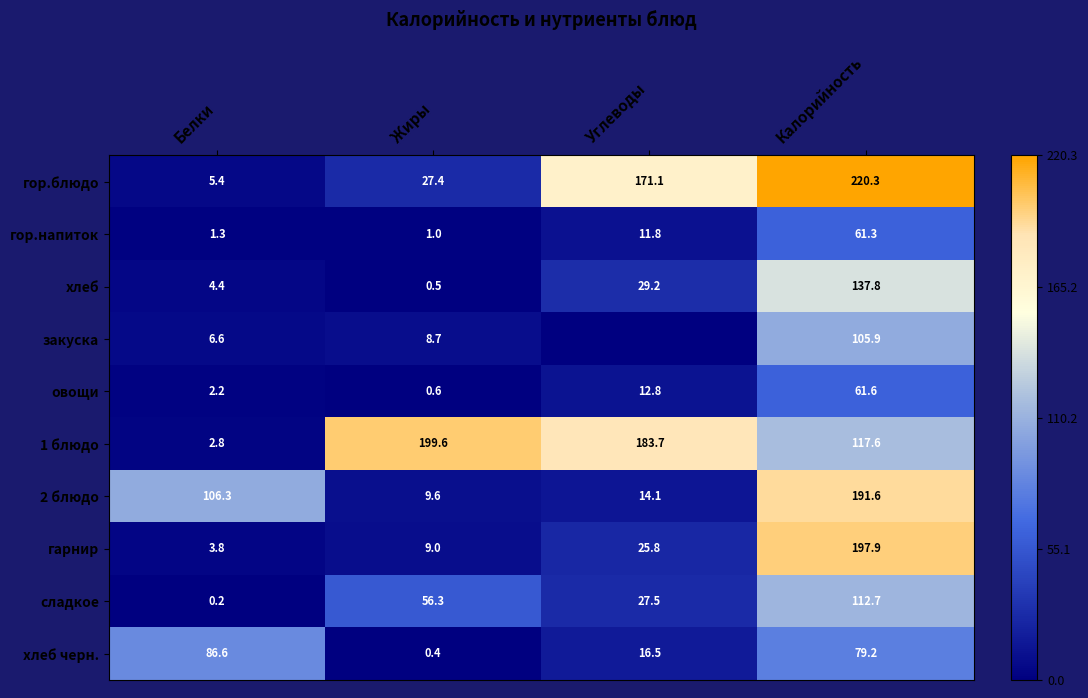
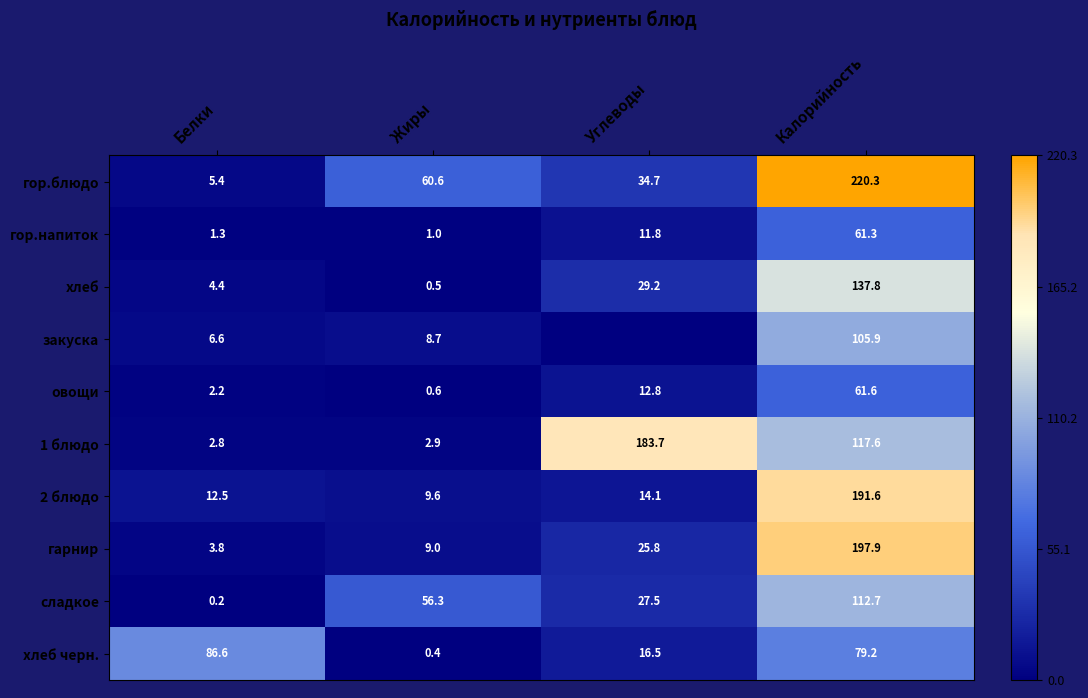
  {
    "гор.блюдо": {
      "Белки": 5.4,
-     "Жиры": 27.4,
-     "Углеводы": 171.1,
+     "Жиры": 60.6,
+     "Углеводы": 34.7,
      "Калорийность": 220.3
    },
    "гор.напиток": {
      "Белки": 1.3,
      "Жиры": 1.0,
      "Углеводы": 11.8,
      "Калорийность": 61.3
    },
    "хлеб": {
      "Белки": 4.4,
      "Жиры": 0.5,
      "Углеводы": 29.2,
      "Калорийность": 137.8
    },
    "закуска": {
      "Белки": 6.6,
      "Жиры": 8.7,
      "Калорийность": 105.9
    },
    "овощи": {
      "Белки": 2.2,
      "Жиры": 0.6,
      "Углеводы": 12.8,
      "Калорийность": 61.6
    },
    "1 блюдо": {
      "Белки": 2.8,
-     "Жиры": 199.6,
+     "Жиры": 2.9,
      "Углеводы": 183.7,
      "Калорийность": 117.6
    },
    "2 блюдо": {
-     "Белки": 106.3,
+     "Белки": 12.5,
      "Жиры": 9.6,
      "Углеводы": 14.1,
      "Калорийность": 191.6
    },
    "гарнир": {
      "Белки": 3.8,
      "Жиры": 9.0,
      "Углеводы": 25.8,
      "Калорийность": 197.9
    },
    "сладкое": {
      "Белки": 0.2,
      "Жиры": 56.3,
      "Углеводы": 27.5,
      "Калорийность": 112.7
    },
    "хлеб черн.": {
      "Белки": 86.6,
      "Жиры": 0.4,
      "Углеводы": 16.5,
      "Калорийность": 79.2
    }
  }
